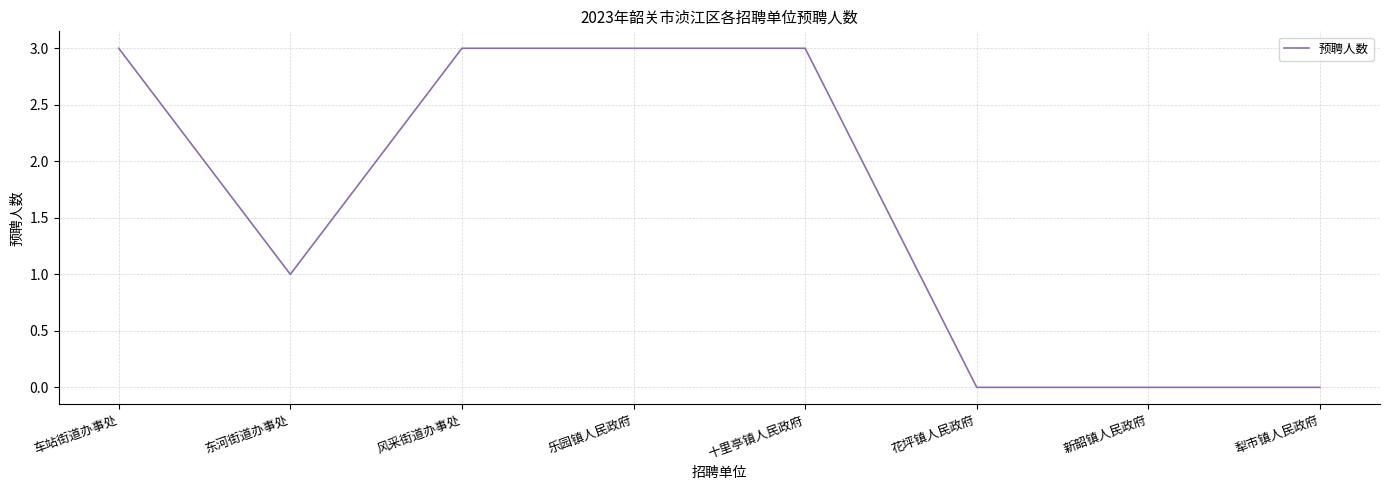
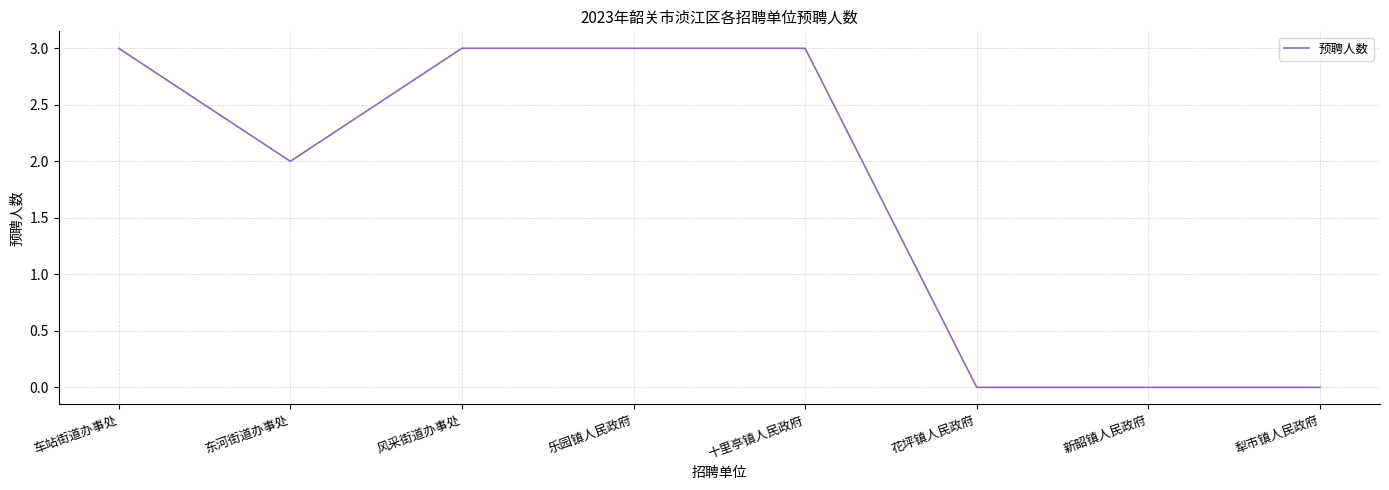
  {
    "车站街道办事处": 3,
-   "东河街道办事处": 1,
+   "东河街道办事处": 2,
    "风采街道办事处": 3,
    "乐园镇人民政府": 3,
    "十里亭镇人民政府": 3,
    "花坪镇人民政府": 0,
    "新韶镇人民政府": 0,
    "犁市镇人民政府": 0
  }
